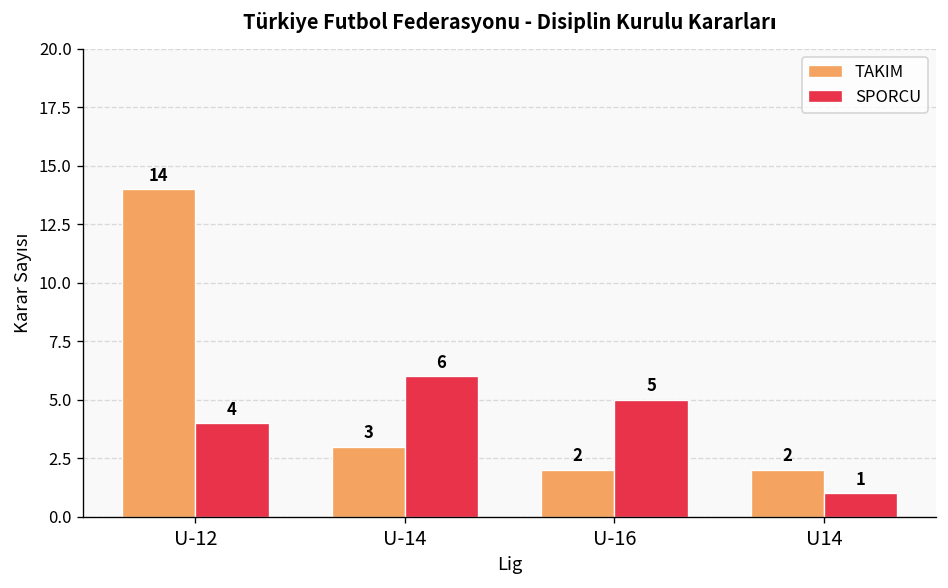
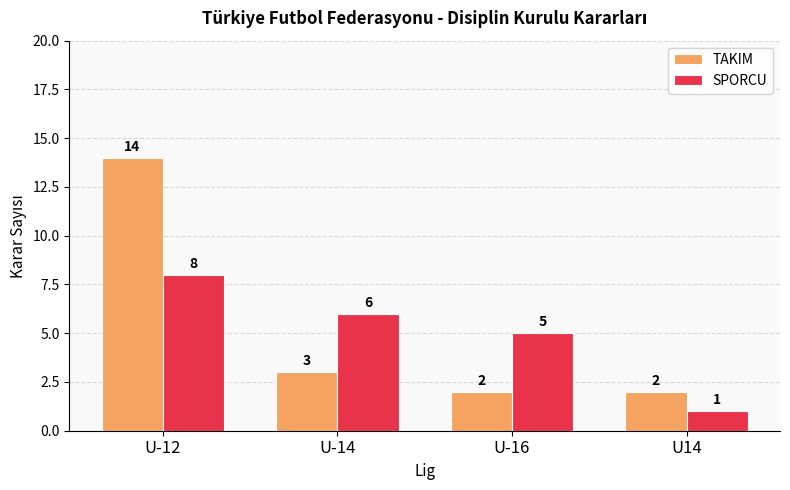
  {
    "TAKIM": {
      "U-12": 14,
      "U-14": 3,
      "U-16": 2,
      "U14": 2
    },
    "SPORCU": {
-     "U-12": 4,
+     "U-12": 8,
      "U-14": 6,
      "U-16": 5,
      "U14": 1
    }
  }
